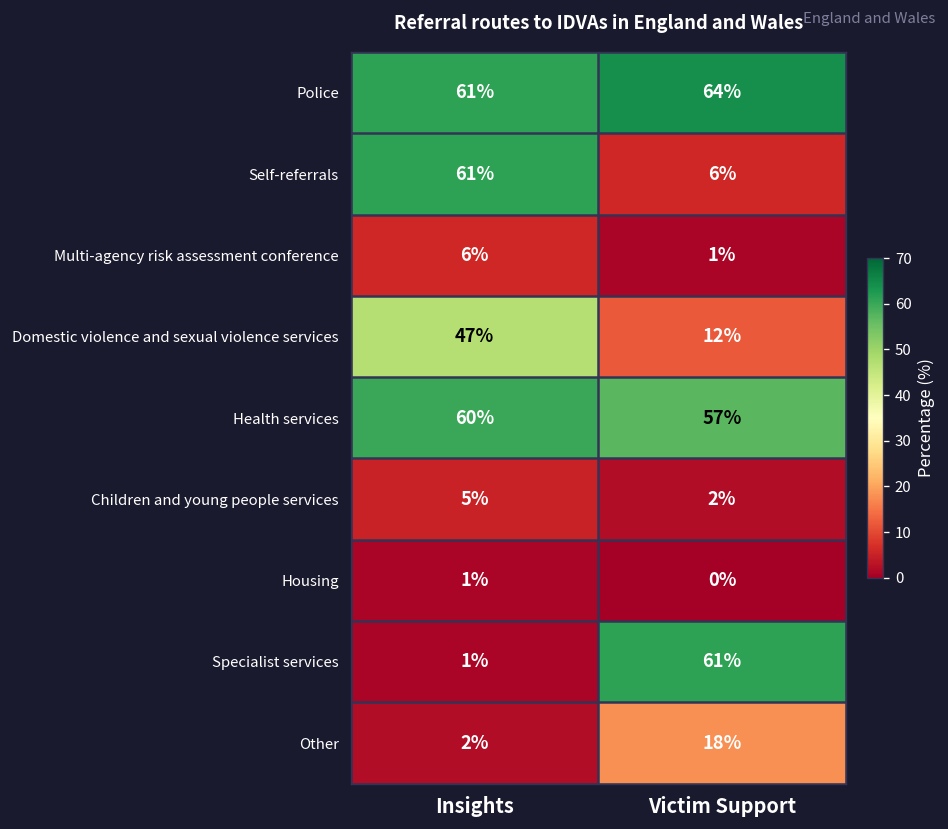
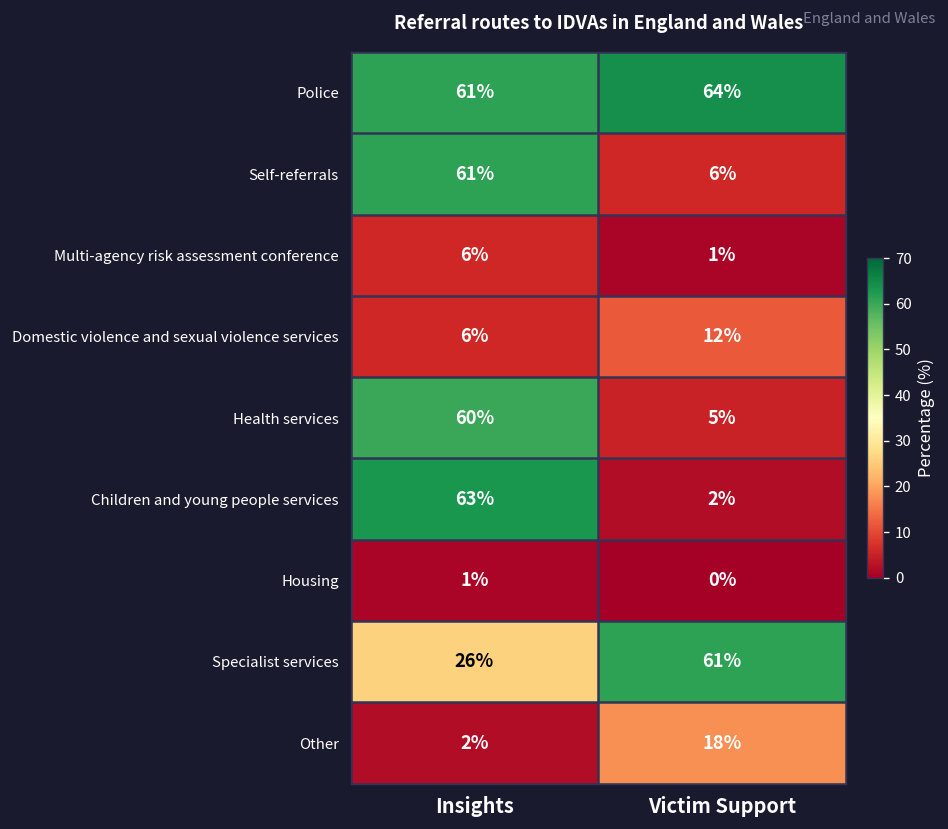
  {
    "Police": {
      "Insights": "61%",
      "Victim Support": "64%"
    },
    "Self-referrals": {
      "Insights": "61%",
      "Victim Support": "6%"
    },
    "Multi-agency risk assessment conference": {
      "Insights": "6%",
      "Victim Support": "1%"
    },
    "Domestic violence and sexual violence services": {
-     "Insights": "47%",
+     "Insights": "6%",
      "Victim Support": "12%"
    },
    "Health services": {
      "Insights": "60%",
-     "Victim Support": "57%"
+     "Victim Support": "5%"
    },
    "Children and young people services": {
-     "Insights": "5%",
+     "Insights": "63%",
      "Victim Support": "2%"
    },
    "Housing": {
      "Insights": "1%",
      "Victim Support": "0%"
    },
    "Specialist services": {
-     "Insights": "1%",
+     "Insights": "26%",
      "Victim Support": "61%"
    },
    "Other": {
      "Insights": "2%",
      "Victim Support": "18%"
    }
  }
